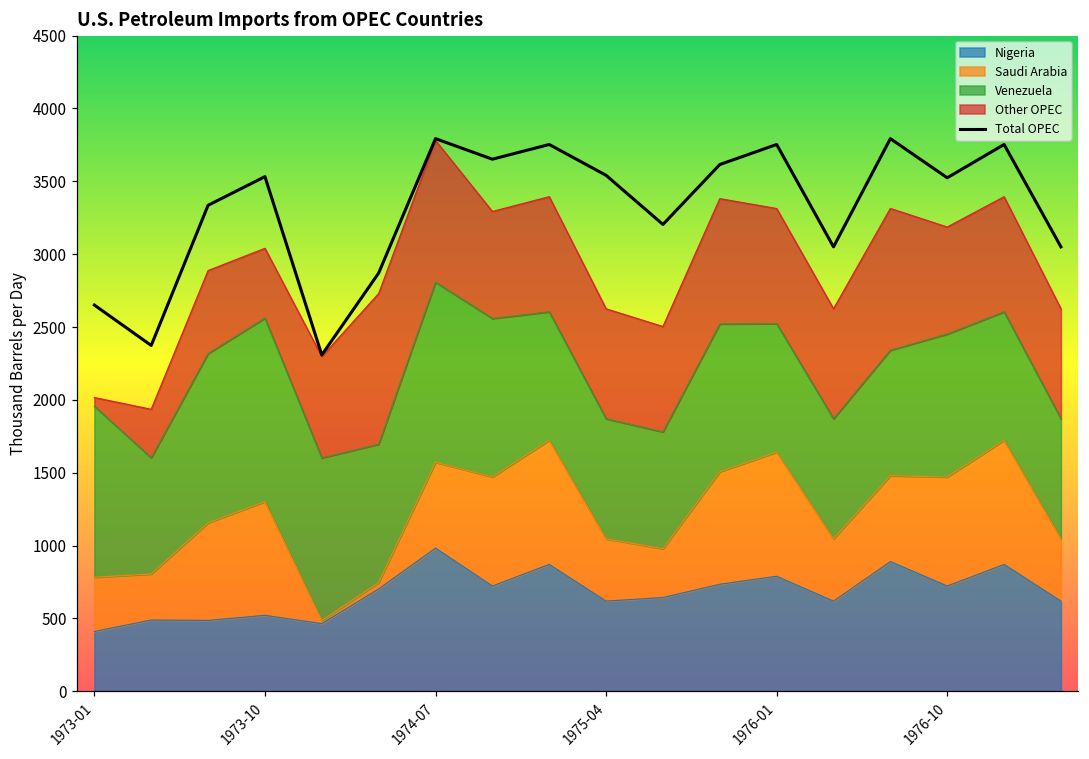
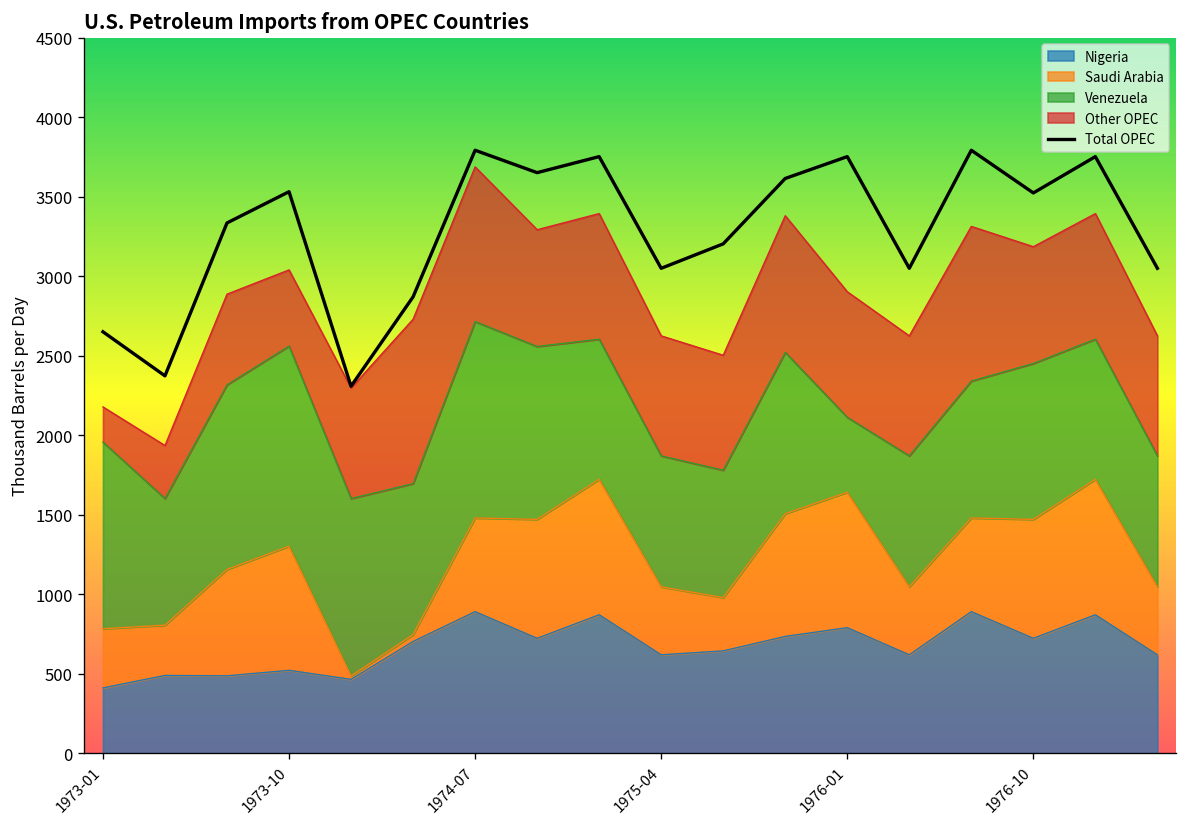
  {
    "Nigeria": {
      "1973-01": 410,
      "1973-10": 520,
-     "1974-07": 980,
+     "1974-07": 890,
      "1975-04": 620,
      "1976-01": 790,
      "1976-10": 720
    },
    "Saudi Arabia": {
      "1974-07": 590
    },
    "Venezuela": {
      "1974-07": 1240,
-     "1976-01": 880
+     "1976-01": 470
    },
    "Other OPEC": {
-     "1973-01": 60,
+     "1973-01": 220,
      "1976-01": 790
    },
    "Total OPEC": {
      "1973-01": 2650,
      "1973-10": 3530,
-     "1975-04": 3540,
+     "1975-04": 3050,
      "1976-01": 3750,
      "1976-10": 3520
    }
  }
